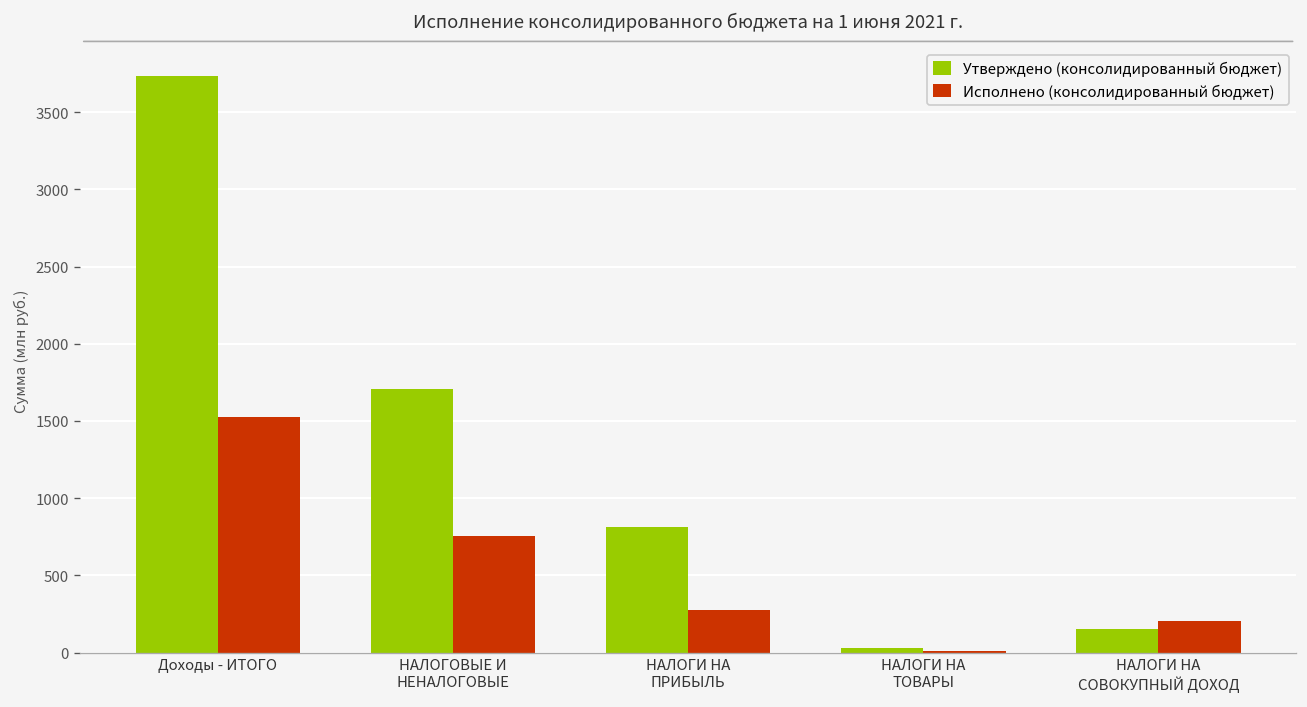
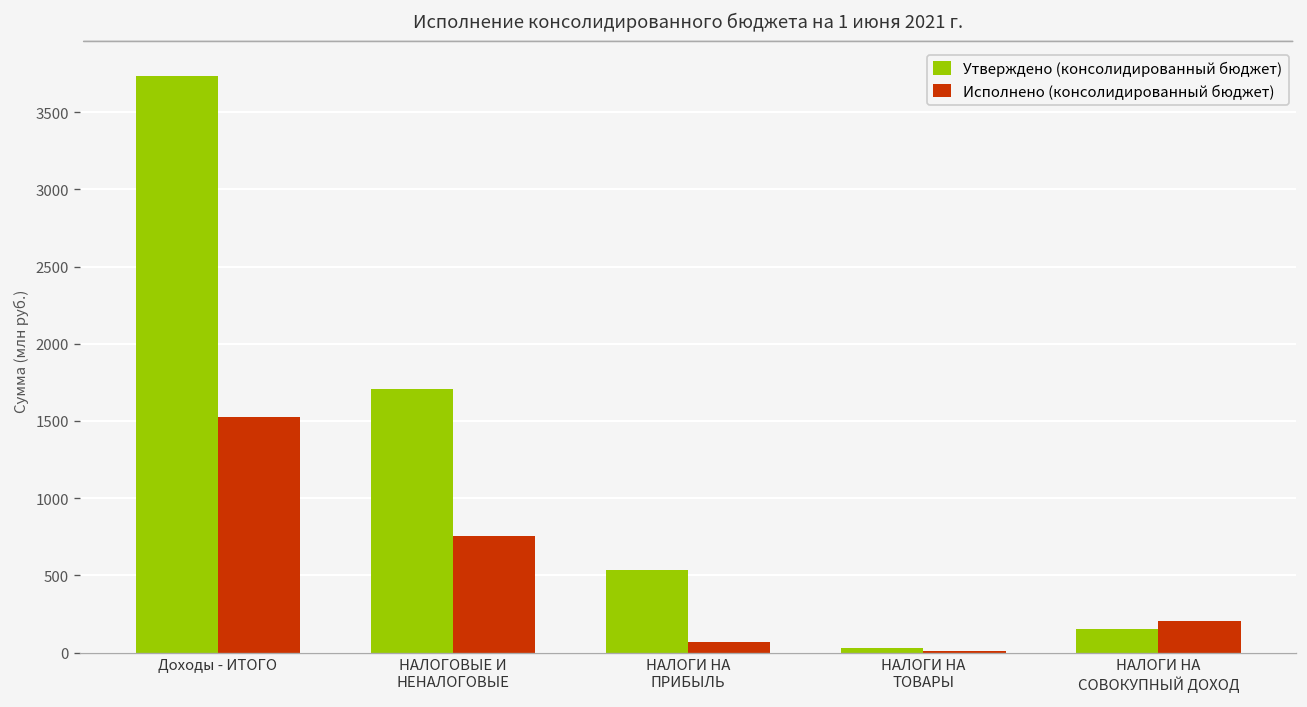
  {
    "Утверждено (консолидированный бюджет)": {
      "Доходы - ИТОГО": 3730,
      "НАЛОГОВЫЕ И НЕНАЛОГОВЫЕ": 1710,
-     "НАЛОГИ НА ПРИБЫЛЬ": 820,
+     "НАЛОГИ НА ПРИБЫЛЬ": 530,
      "НАЛОГИ НА ТОВАРЫ": 30,
      "НАЛОГИ НА СОВОКУПНЫЙ ДОХОД": 150
    },
    "Исполнено (консолидированный бюджет)": {
      "Доходы - ИТОГО": 1530,
      "НАЛОГОВЫЕ И НЕНАЛОГОВЫЕ": 750,
-     "НАЛОГИ НА ПРИБЫЛЬ": 280,
+     "НАЛОГИ НА ПРИБЫЛЬ": 70,
      "НАЛОГИ НА СОВОКУПНЫЙ ДОХОД": 210
    }
  }
